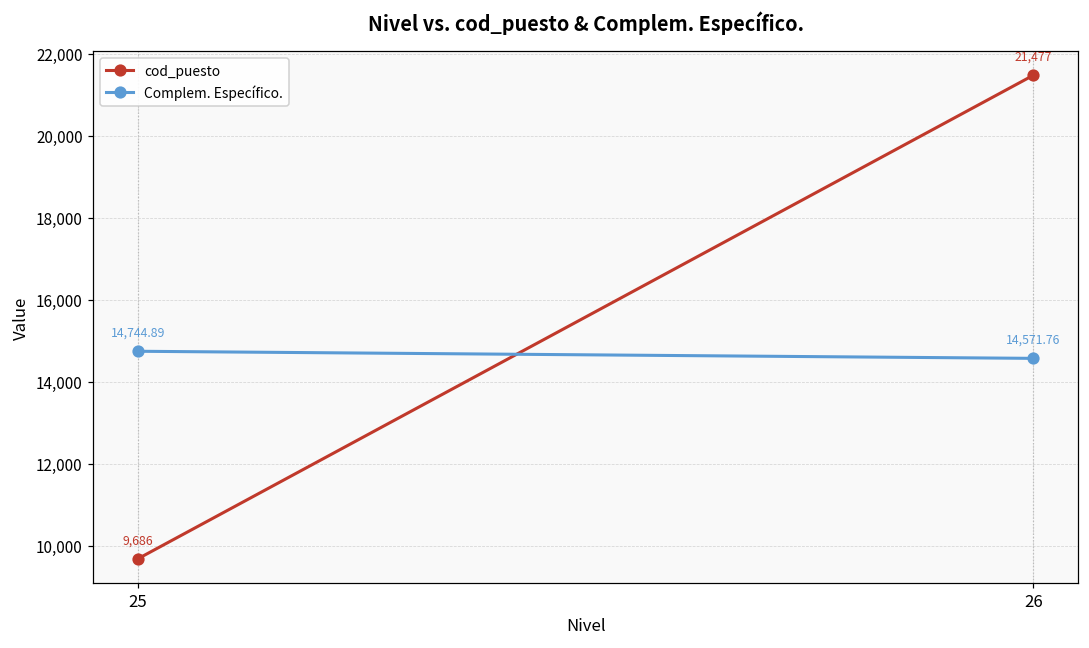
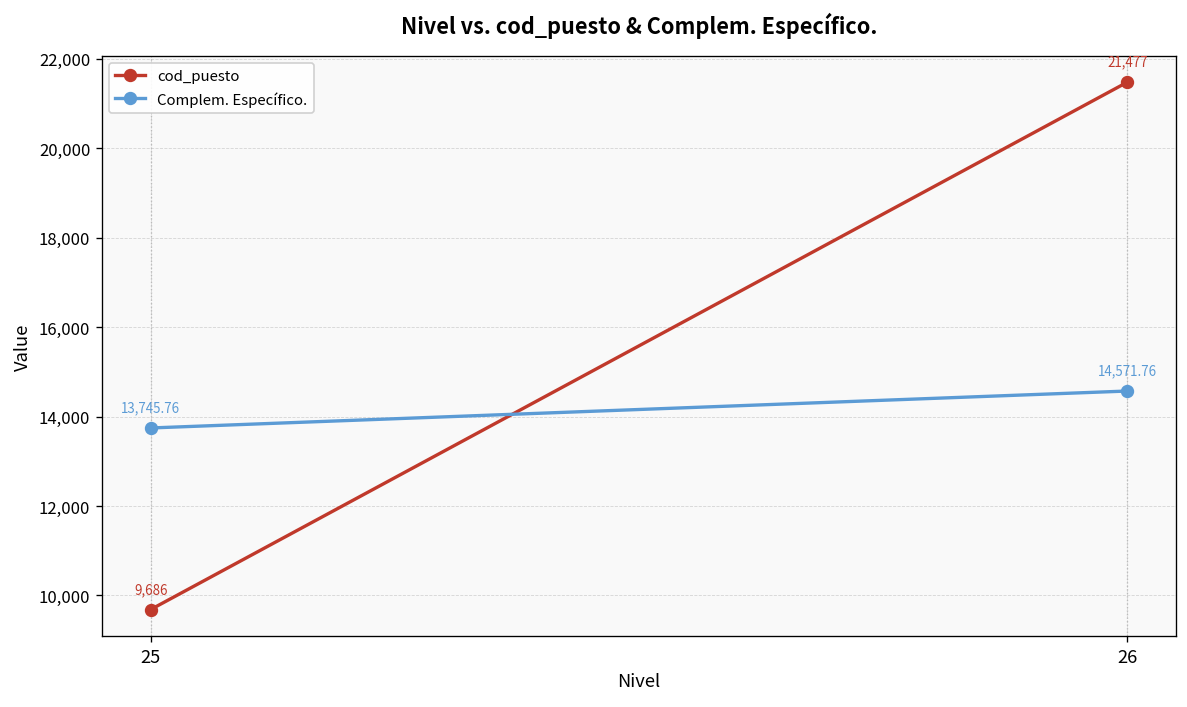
  {
    "cod_puesto": {
      "25": "9,686",
      "26": "21,477"
    },
    "Complem. Específico.": {
-     "25": "14,744.89",
+     "25": "13,745.76",
      "26": "14,571.76"
    }
  }
